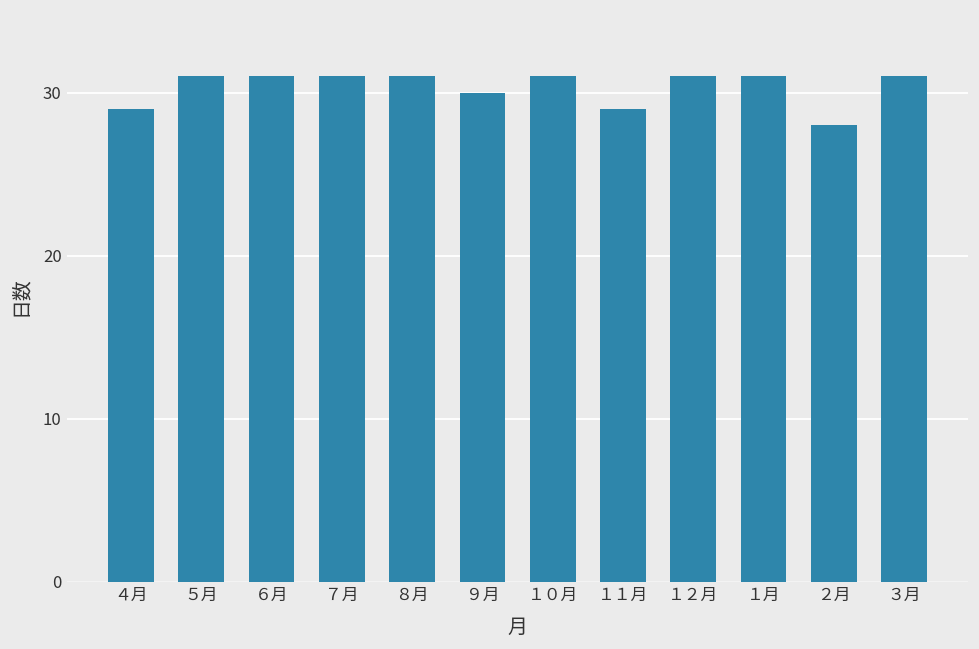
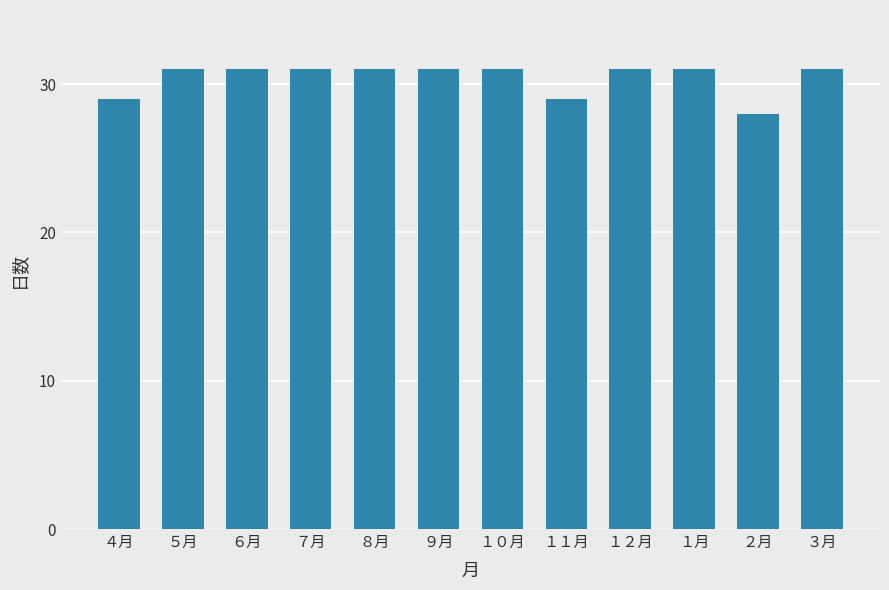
  {
    "４月": 29,
    "５月": 31,
    "６月": 31,
    "７月": 31,
    "８月": 31,
-   "９月": 30,
+   "９月": 31,
    "１０月": 31,
    "１１月": 29,
    "１２月": 31,
    "１月": 31,
    "２月": 28,
    "３月": 31
  }
